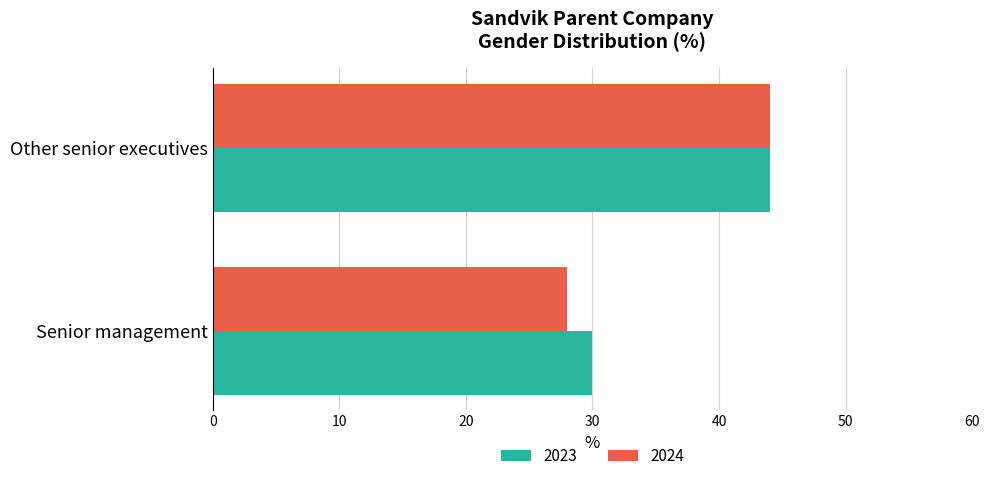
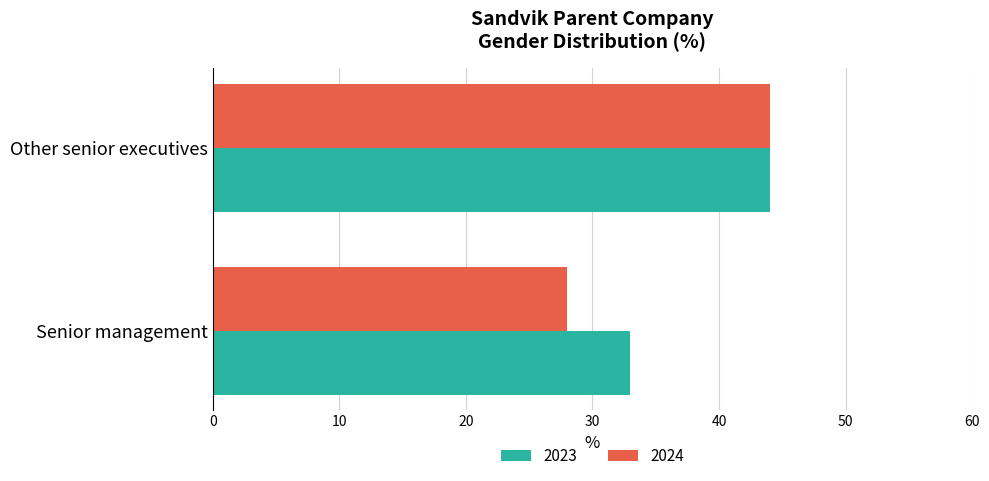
  {
    "2023": {
      "Other senior executives": 44,
-     "Senior management": 30
+     "Senior management": 33
    },
    "2024": {
      "Other senior executives": 44,
      "Senior management": 28
    }
  }
